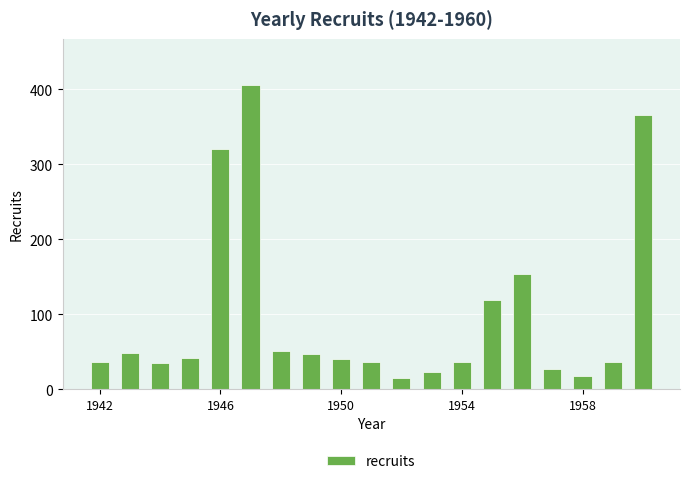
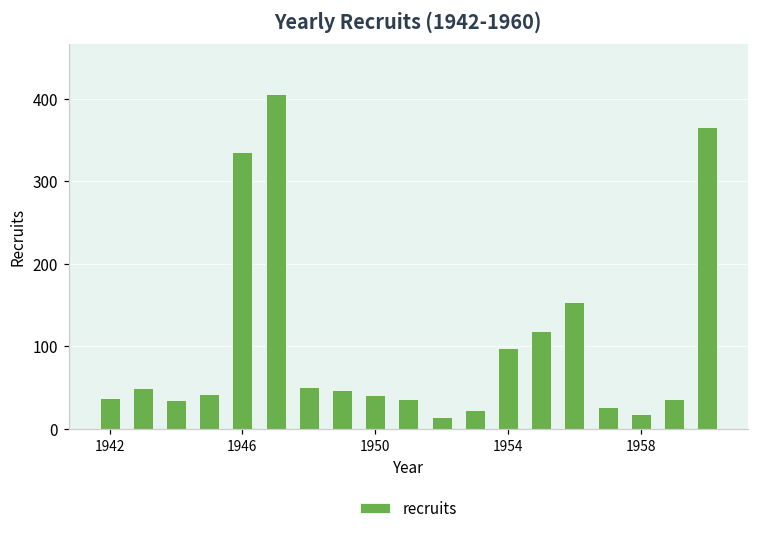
  {
    "1942": 40,
-   "1946": 320,
+   "1946": 340,
    "1950": 40,
-   "1954": 40,
+   "1954": 100,
    "1958": 20
  }
